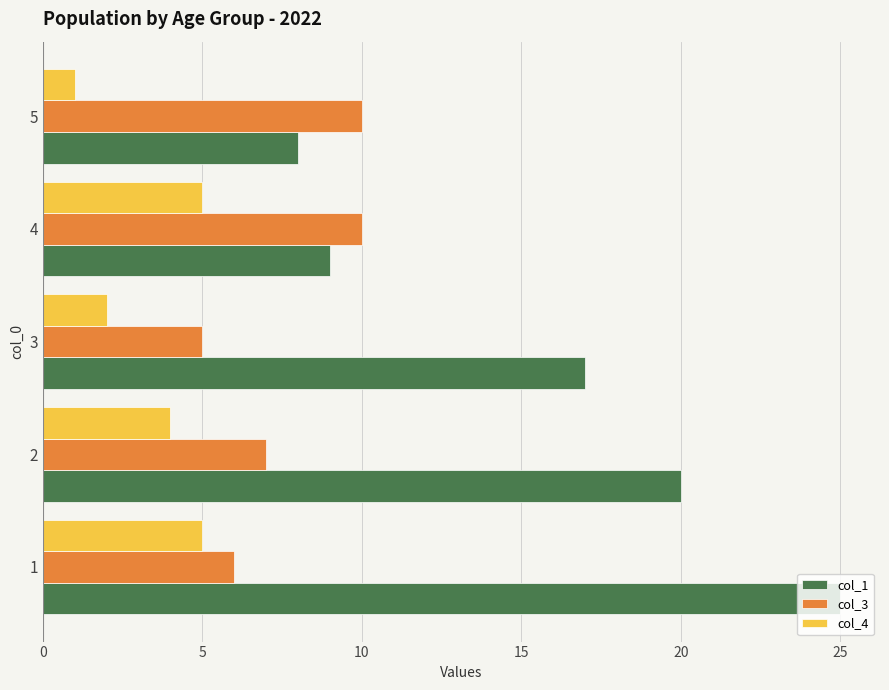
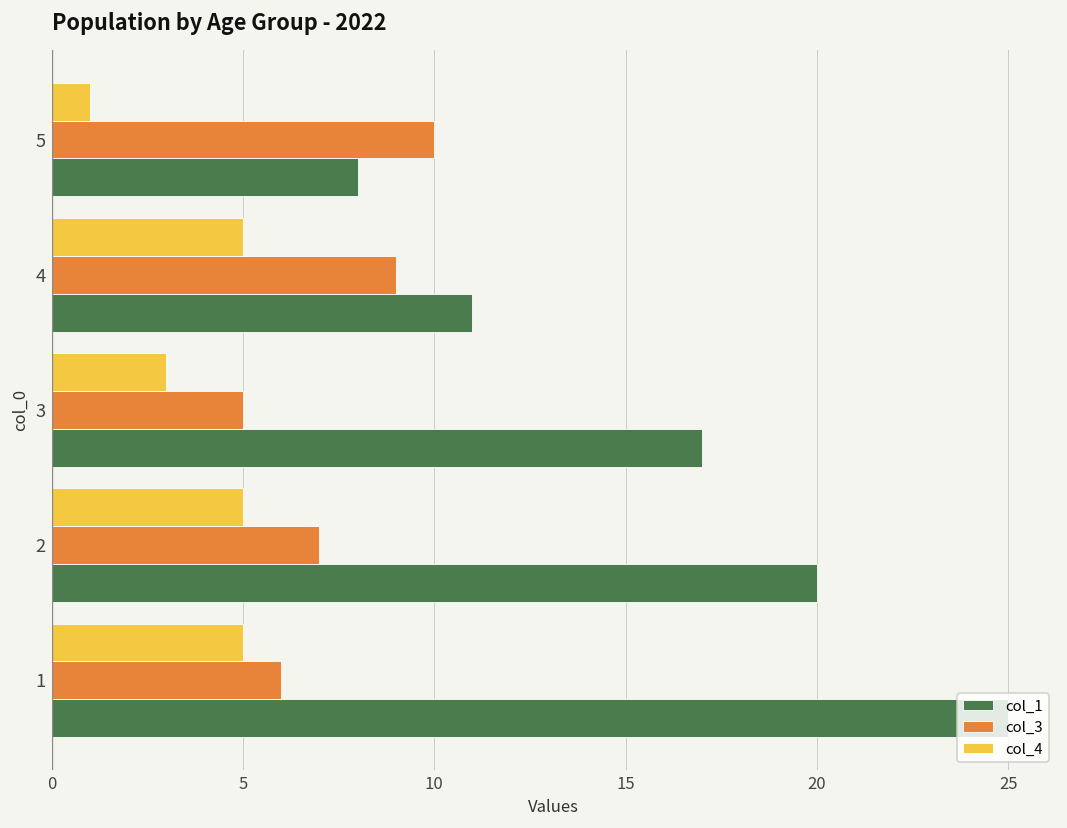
  {
    "col_1": {
      "5": 8,
-     "4": 9,
+     "4": 11,
      "3": 17,
      "2": 20
    },
    "col_3": {
      "5": 10,
-     "4": 10,
+     "4": 9,
      "3": 5,
      "2": 7,
      "1": 6
    },
    "col_4": {
      "5": 1,
      "4": 5,
-     "3": 2,
-     "2": 4,
+     "3": 3,
+     "2": 5,
      "1": 5
    }
  }
